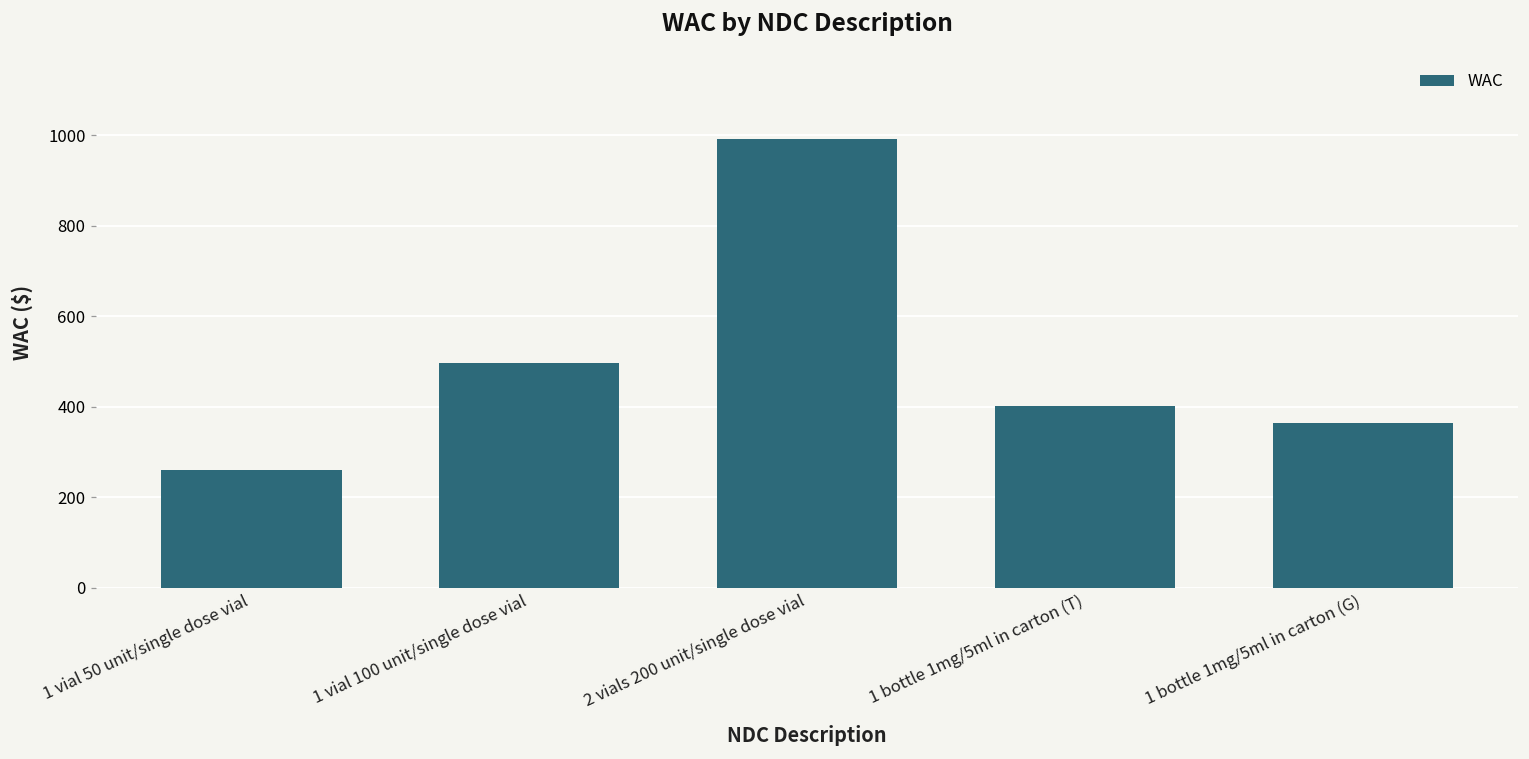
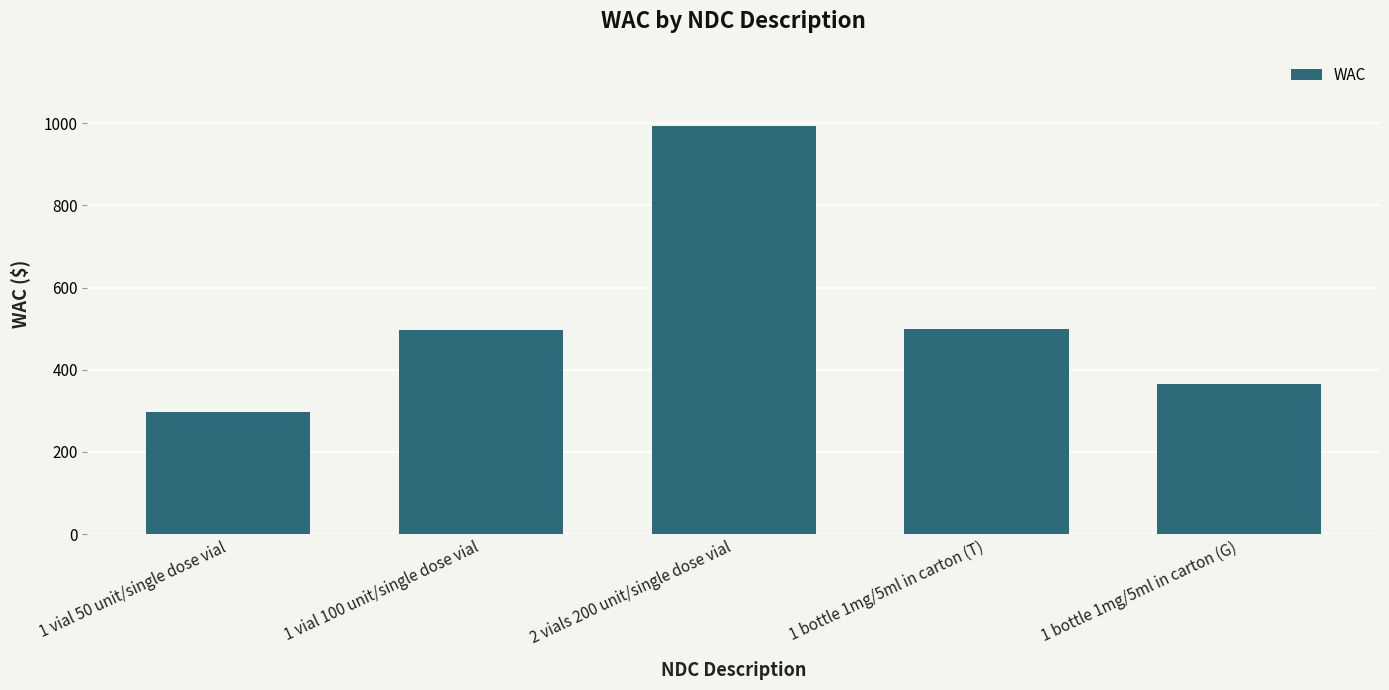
  {
-   "1 vial 50 unit/single dose vial": 260,
+   "1 vial 50 unit/single dose vial": 300,
    "1 vial 100 unit/single dose vial": 500,
    "2 vials 200 unit/single dose vial": 990,
-   "1 bottle 1mg/5ml in carton (T)": 400,
+   "1 bottle 1mg/5ml in carton (T)": 500,
    "1 bottle 1mg/5ml in carton (G)": 360
  }
